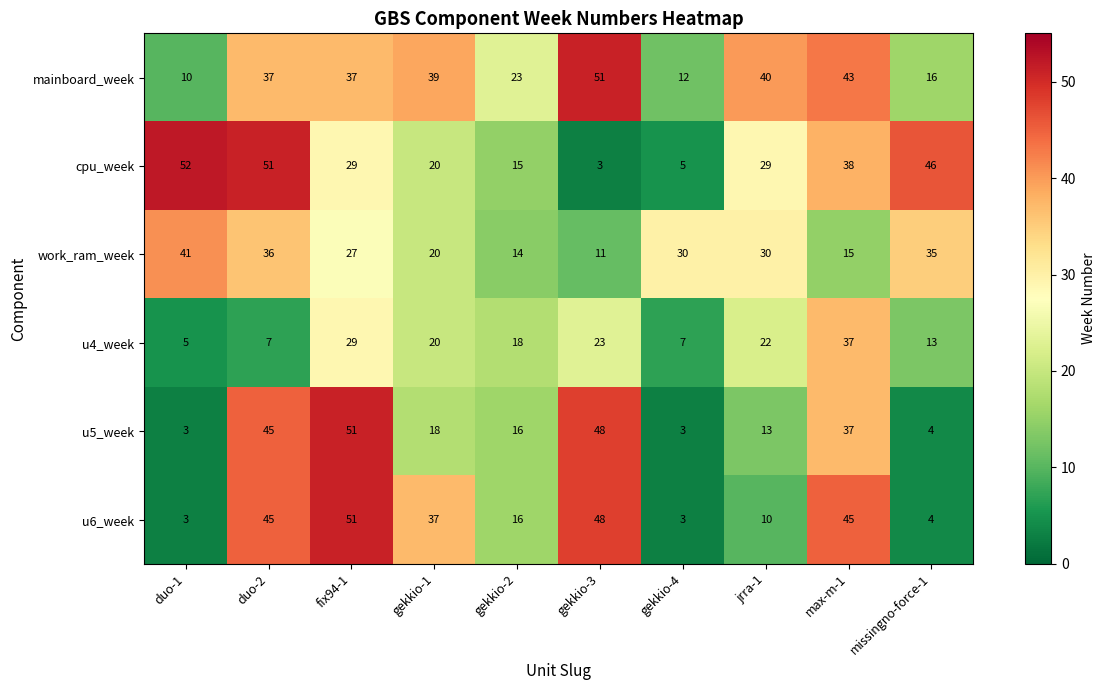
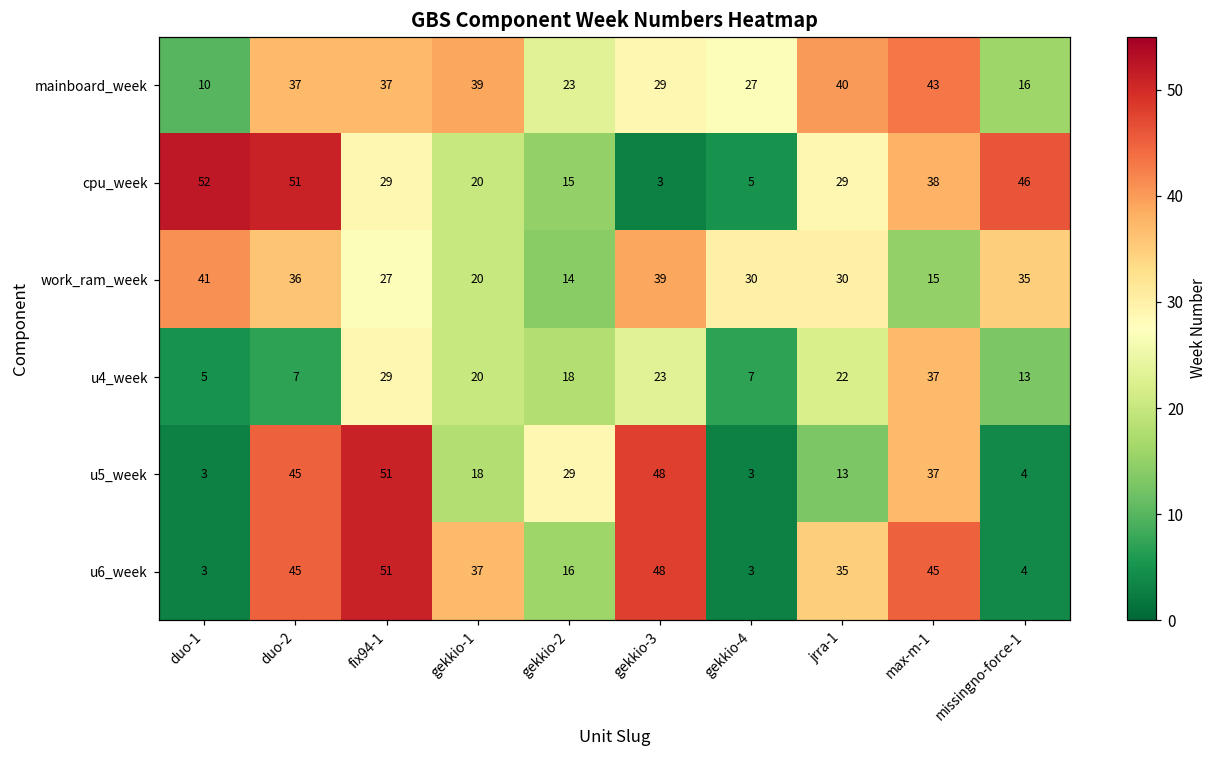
  {
    "mainboard_week": {
      "duo-1": 10,
      "duo-2": 37,
      "fix94-1": 37,
      "gekkio-1": 39,
      "gekkio-2": 23,
-     "gekkio-3": 51,
-     "gekkio-4": 12,
+     "gekkio-3": 29,
+     "gekkio-4": 27,
      "jrra-1": 40,
      "max-m-1": 43,
      "missingno-force-1": 16
    },
    "cpu_week": {
      "duo-1": 52,
      "duo-2": 51,
      "fix94-1": 29,
      "gekkio-1": 20,
      "gekkio-2": 15,
      "gekkio-3": 3,
      "gekkio-4": 5,
      "jrra-1": 29,
      "max-m-1": 38,
      "missingno-force-1": 46
    },
    "work_ram_week": {
      "duo-1": 41,
      "duo-2": 36,
      "fix94-1": 27,
      "gekkio-1": 20,
      "gekkio-2": 14,
-     "gekkio-3": 11,
+     "gekkio-3": 39,
      "gekkio-4": 30,
      "jrra-1": 30,
      "max-m-1": 15,
      "missingno-force-1": 35
    },
    "u4_week": {
      "duo-1": 5,
      "duo-2": 7,
      "fix94-1": 29,
      "gekkio-1": 20,
      "gekkio-2": 18,
      "gekkio-3": 23,
      "gekkio-4": 7,
      "jrra-1": 22,
      "max-m-1": 37,
      "missingno-force-1": 13
    },
    "u5_week": {
      "duo-1": 3,
      "duo-2": 45,
      "fix94-1": 51,
      "gekkio-1": 18,
-     "gekkio-2": 16,
+     "gekkio-2": 29,
      "gekkio-3": 48,
      "gekkio-4": 3,
      "jrra-1": 13,
      "max-m-1": 37,
      "missingno-force-1": 4
    },
    "u6_week": {
      "duo-1": 3,
      "duo-2": 45,
      "fix94-1": 51,
      "gekkio-1": 37,
      "gekkio-2": 16,
      "gekkio-3": 48,
      "gekkio-4": 3,
-     "jrra-1": 10,
+     "jrra-1": 35,
      "max-m-1": 45,
      "missingno-force-1": 4
    }
  }
